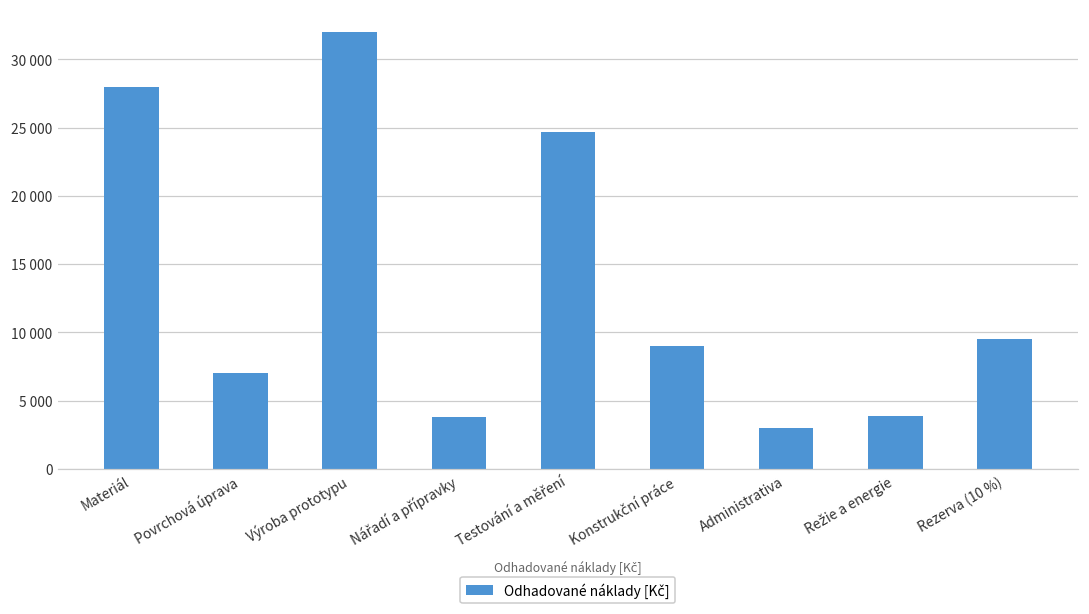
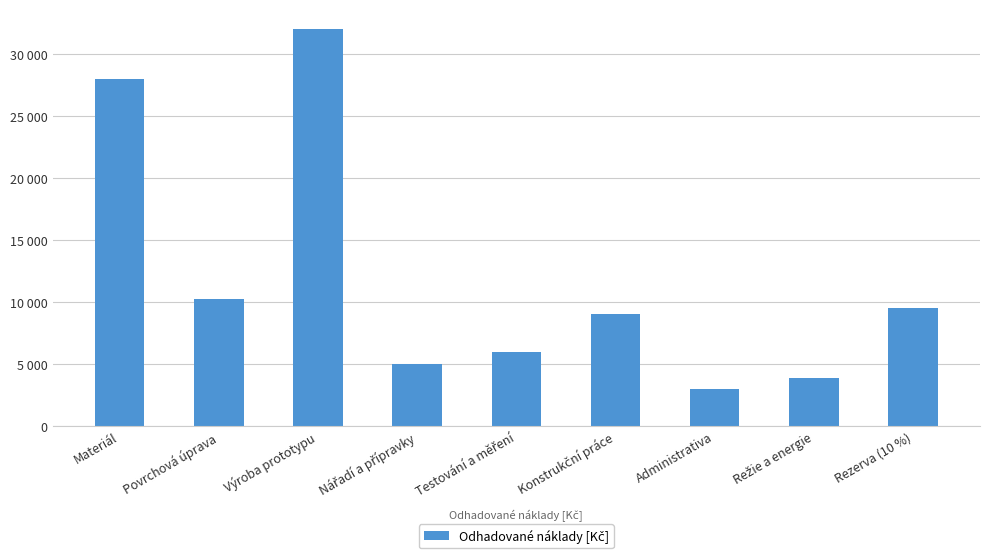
  {
    "Materiál": 28000,
-   "Povrchová úprava": 7000,
+   "Povrchová úprava": 10200,
    "Výroba prototypu": 32000,
-   "Nářadí a přípravky": 3800,
-   "Testování a měření": 24700,
+   "Nářadí a přípravky": 5000,
+   "Testování a měření": 6000,
    "Konstrukční práce": 9000,
    "Administrativa": 3000,
    "Režie a energie": 3900,
    "Rezerva (10 %)": 9500
  }
